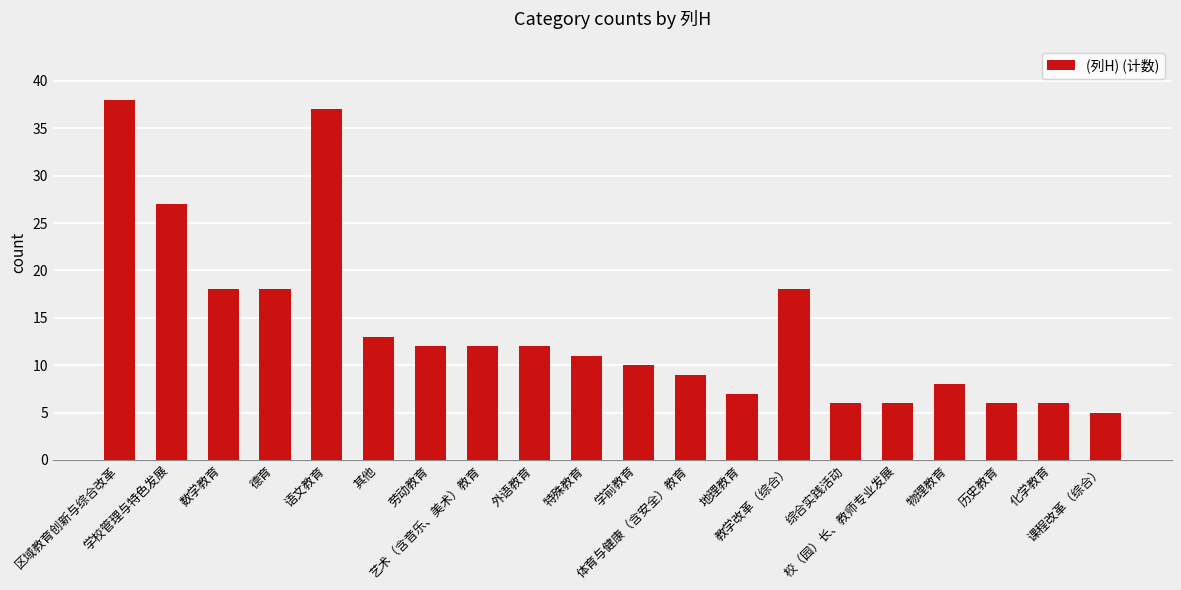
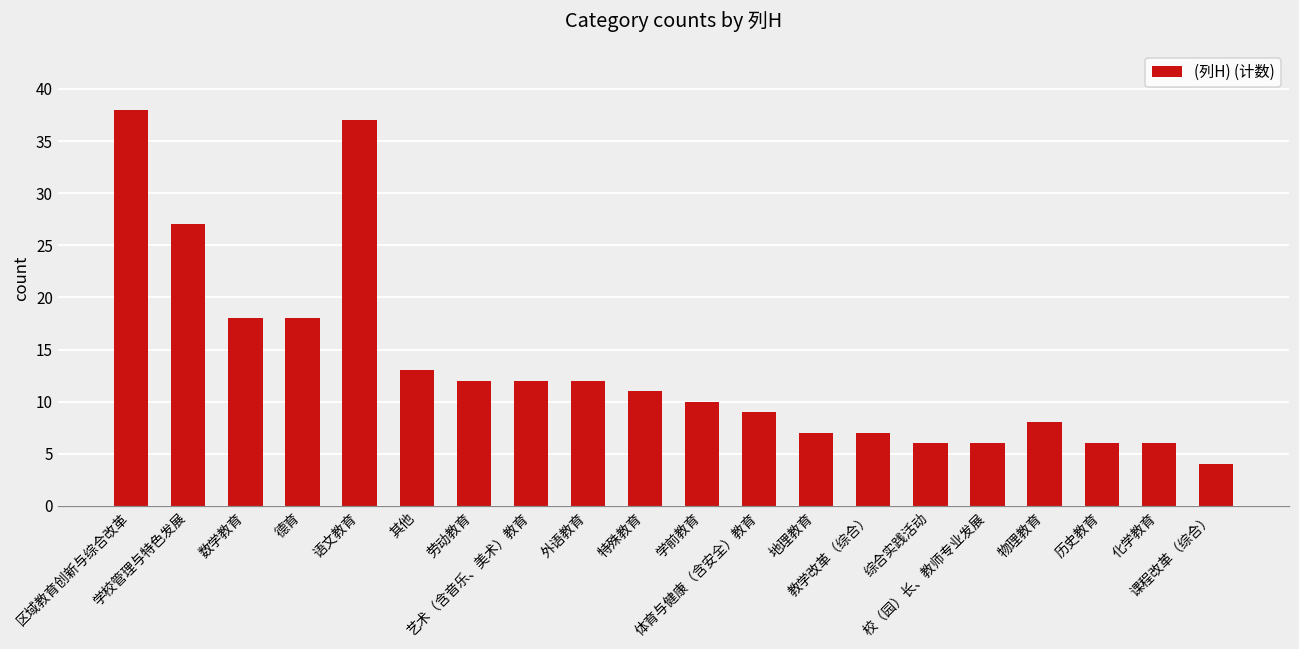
  {
    "区域教育创新与综合改革": 38,
    "学校管理与特色发展": 27,
    "数学教育": 18,
    "德育": 18,
    "语文教育": 37,
    "其他": 13,
    "劳动教育": 12,
    "艺术（含音乐、美术）教育": 12,
    "外语教育": 12,
    "特殊教育": 11,
    "学前教育": 10,
    "体育与健康（含安全）教育": 9,
    "地理教育": 7,
-   "教学改革（综合）": 18,
+   "教学改革（综合）": 7,
    "综合实践活动": 6,
    "校（园）长、教师专业发展": 6,
    "物理教育": 8,
    "历史教育": 6,
    "化学教育": 6,
-   "课程改革（综合）": 5
+   "课程改革（综合）": 4
  }
